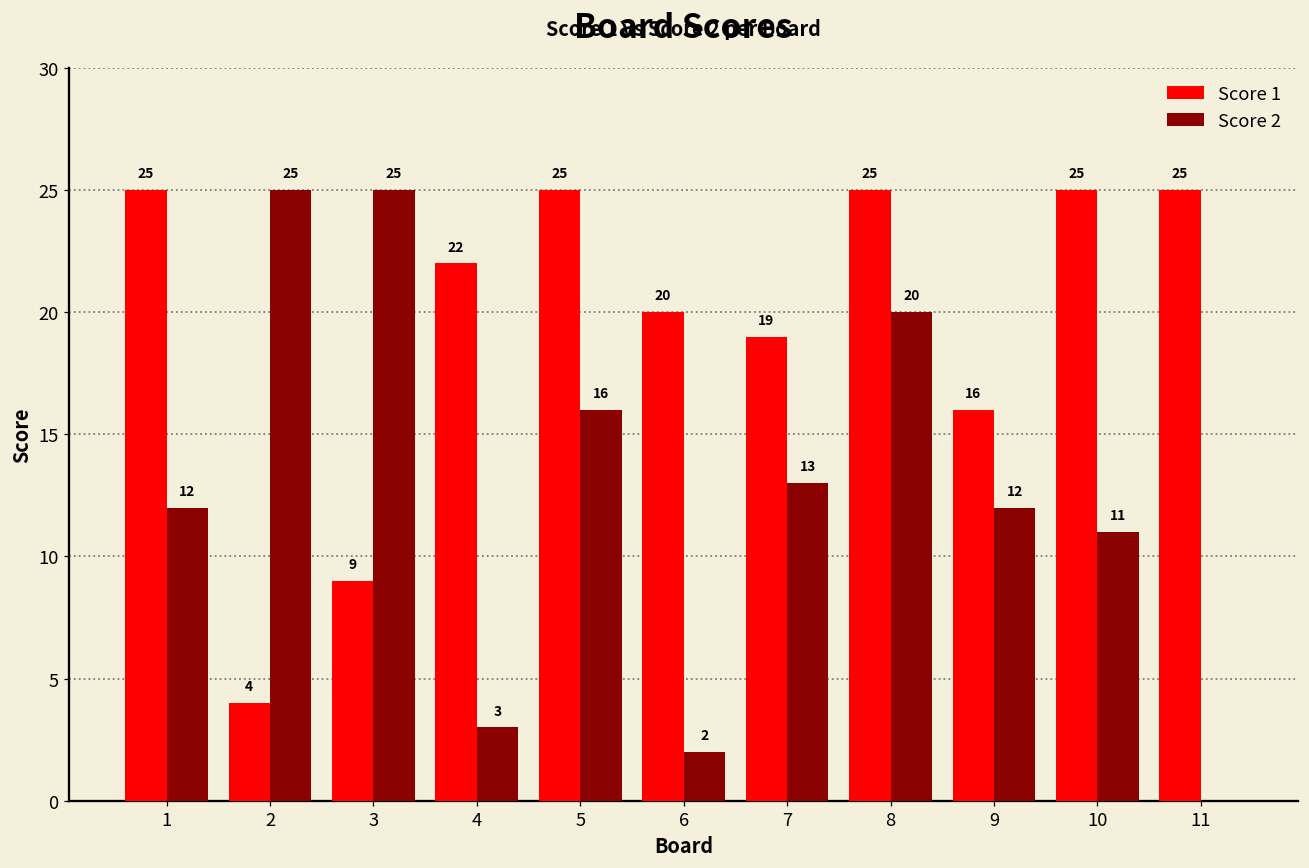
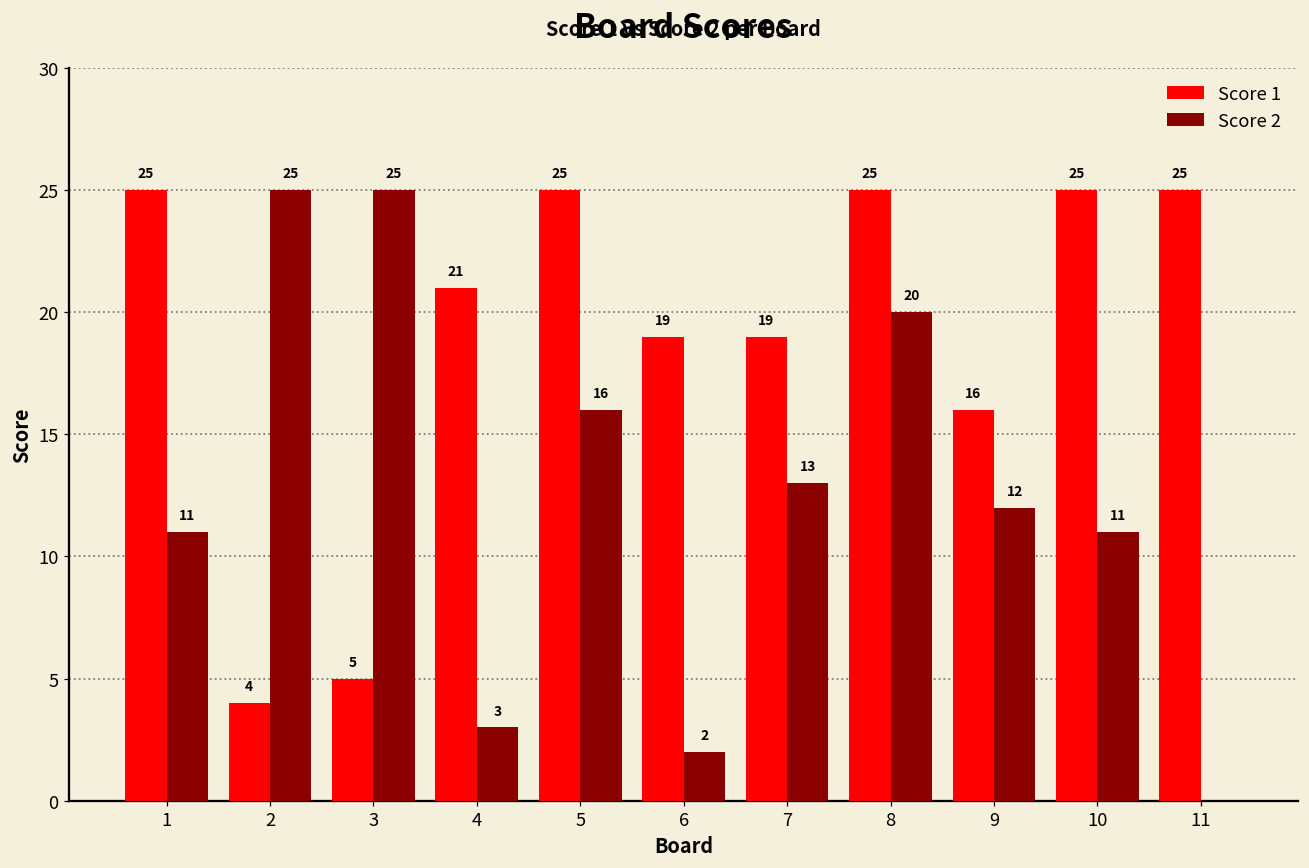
  {
    "Score 1": {
      "1": 25,
      "2": 4,
-     "3": 9,
-     "4": 22,
+     "3": 5,
+     "4": 21,
      "5": 25,
-     "6": 20,
+     "6": 19,
      "7": 19,
      "8": 25,
      "9": 16,
      "10": 25,
      "11": 25
    },
    "Score 2": {
-     "1": 12,
+     "1": 11,
      "2": 25,
      "3": 25,
      "4": 3,
      "5": 16,
      "6": 2,
      "7": 13,
      "8": 20,
      "9": 12,
      "10": 11
    }
  }
